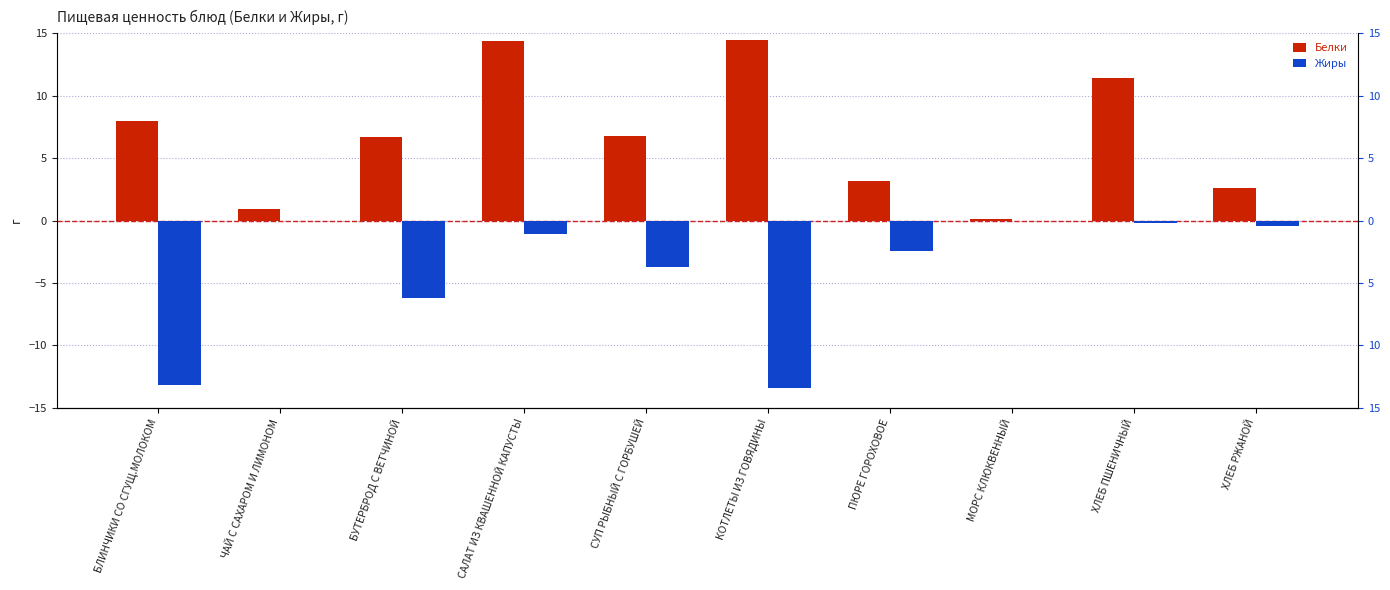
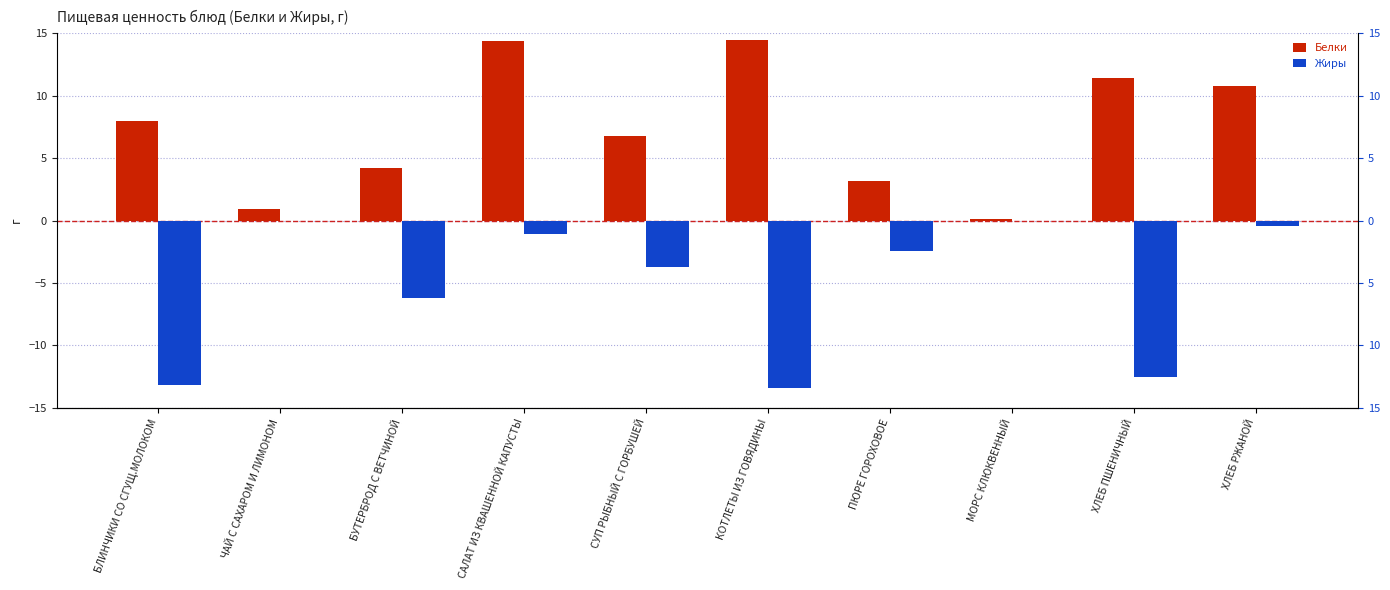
  {
    "Белки": {
      "БЛИНЧИКИ СО СГУЩ.МОЛОКОМ": 8.0,
      "ЧАЙ С САХАРОМ И ЛИМОНОМ": 0.9,
-     "БУТЕРБРОД С ВЕТЧИНОЙ": 6.7,
+     "БУТЕРБРОД С ВЕТЧИНОЙ": 4.2,
      "САЛАТ ИЗ КВАШЕННОЙ КАПУСТЫ": 14.4,
      "СУП РЫБНЫЙ С ГОРБУШЕЙ": 6.8,
      "КОТЛЕТЫ ИЗ ГОВЯДИНЫ": 14.5,
      "ПЮРЕ ГОРОХОВОЕ": 3.2,
      "ХЛЕБ ПШЕНИЧНЫЙ": 11.4,
-     "ХЛЕБ РЖАНОЙ": 2.6
+     "ХЛЕБ РЖАНОЙ": 10.8
    },
    "Жиры": {
      "БЛИНЧИКИ СО СГУЩ.МОЛОКОМ": -13.2,
      "ЧАЙ С САХАРОМ И ЛИМОНОМ": 0.0,
      "БУТЕРБРОД С ВЕТЧИНОЙ": -6.2,
      "САЛАТ ИЗ КВАШЕННОЙ КАПУСТЫ": -1.1,
      "СУП РЫБНЫЙ С ГОРБУШЕЙ": -3.7,
      "КОТЛЕТЫ ИЗ ГОВЯДИНЫ": -13.4,
      "ПЮРЕ ГОРОХОВОЕ": -2.4,
      "МОРС КЛЮКВЕННЫЙ": 0.0,
-     "ХЛЕБ ПШЕНИЧНЫЙ": -0.2,
+     "ХЛЕБ ПШЕНИЧНЫЙ": -12.5,
      "ХЛЕБ РЖАНОЙ": -0.4
    }
  }
